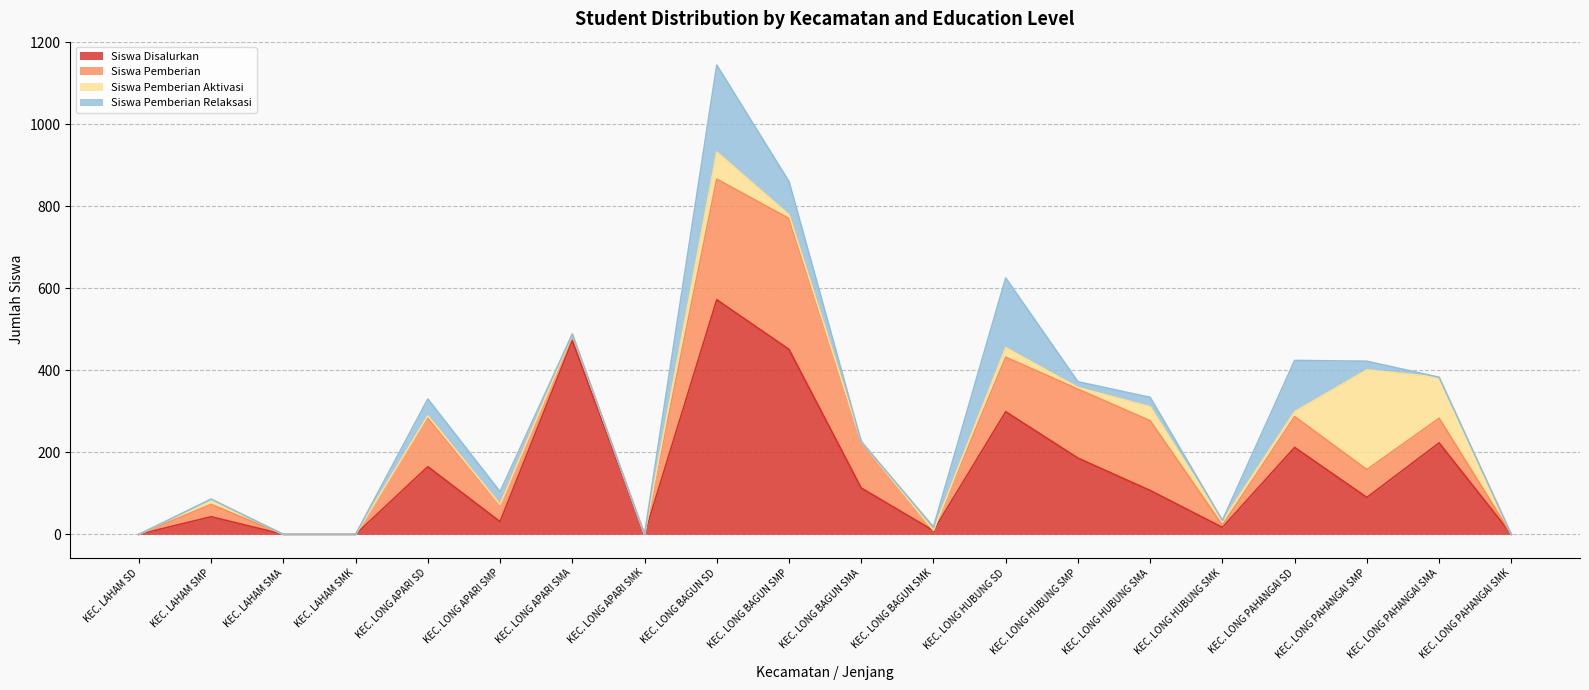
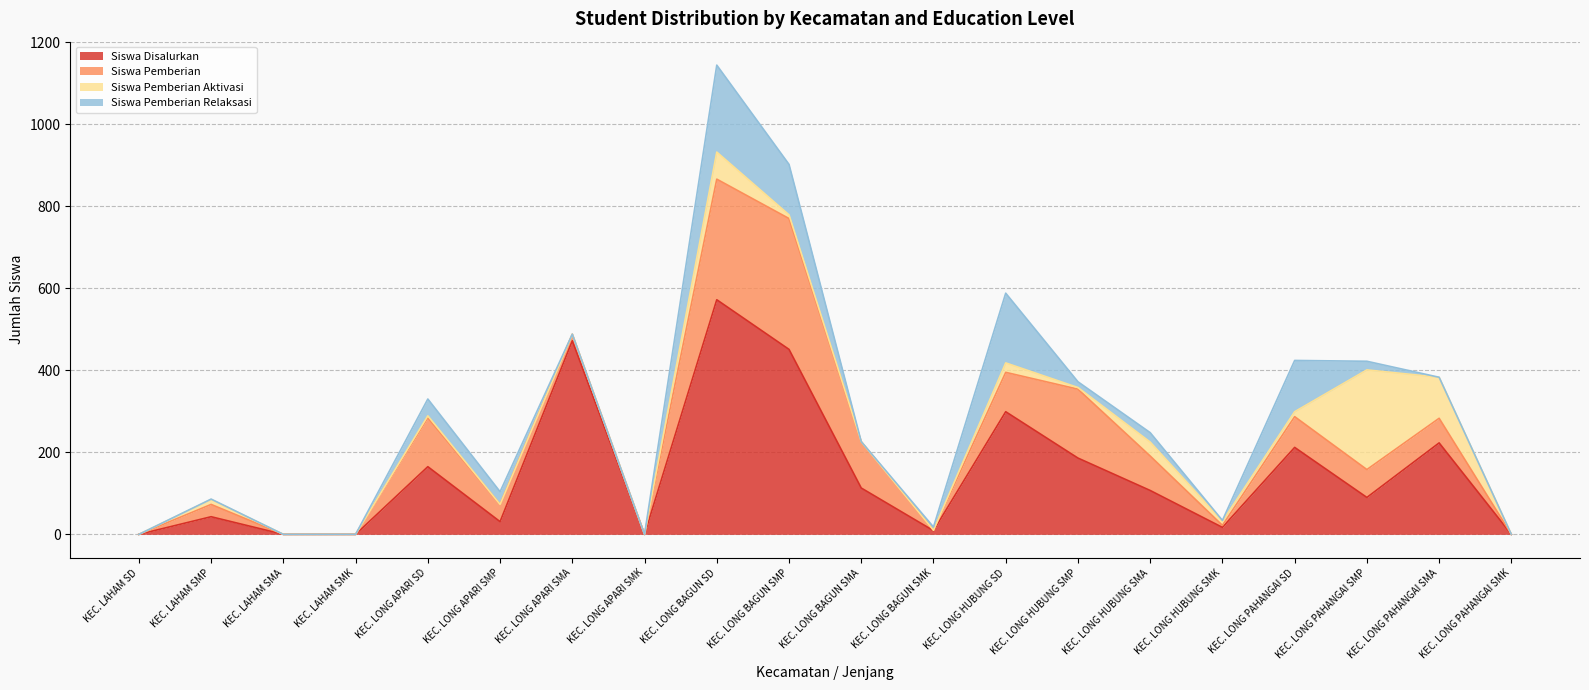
  {
    "Siswa Disalurkan": {
      "KEC. LAHAM SMP": 40,
      "KEC. LONG APARI SD": 170,
      "KEC. LONG APARI SMP": 30,
      "KEC. LONG APARI SMA": 470,
      "KEC. LONG BAGUN SD": 570,
      "KEC. LONG BAGUN SMP": 450,
      "KEC. LONG BAGUN SMA": 110,
      "KEC. LONG HUBUNG SD": 300,
      "KEC. LONG HUBUNG SMP": 190,
      "KEC. LONG HUBUNG SMA": 110,
      "KEC. LONG PAHANGAI SD": 210,
      "KEC. LONG PAHANGAI SMP": 90,
      "KEC. LONG PAHANGAI SMA": 220
    },
    "Siswa Pemberian": {
      "KEC. LAHAM SMP": 30,
      "KEC. LONG BAGUN SD": 290,
      "KEC. LONG BAGUN SMP": 320,
-     "KEC. LONG HUBUNG SD": 130,
-     "KEC. LONG HUBUNG SMA": 170,
+     "KEC. LONG HUBUNG SD": 100,
+     "KEC. LONG HUBUNG SMA": 80,
      "KEC. LONG PAHANGAI SD": 80,
      "KEC. LONG PAHANGAI SMP": 70,
      "KEC. LONG PAHANGAI SMA": 60
    },
    "Siswa Pemberian Aktivasi": {
      "KEC. LONG BAGUN SD": 70,
      "KEC. LONG BAGUN SMP": 10,
      "KEC. LONG HUBUNG SD": 20,
      "KEC. LONG HUBUNG SMA": 30,
      "KEC. LONG PAHANGAI SD": 10,
      "KEC. LONG PAHANGAI SMP": 240
    },
    "Siswa Pemberian Relaksasi": {
      "KEC. LONG APARI SD": 40,
      "KEC. LONG APARI SMP": 30,
      "KEC. LONG BAGUN SD": 210,
-     "KEC. LONG BAGUN SMP": 80,
+     "KEC. LONG BAGUN SMP": 120,
      "KEC. LONG BAGUN SMK": 10,
      "KEC. LONG HUBUNG SD": 170,
      "KEC. LONG HUBUNG SMP": 10,
      "KEC. LONG HUBUNG SMA": 20,
      "KEC. LONG PAHANGAI SD": 130,
      "KEC. LONG PAHANGAI SMP": 20
    }
  }
